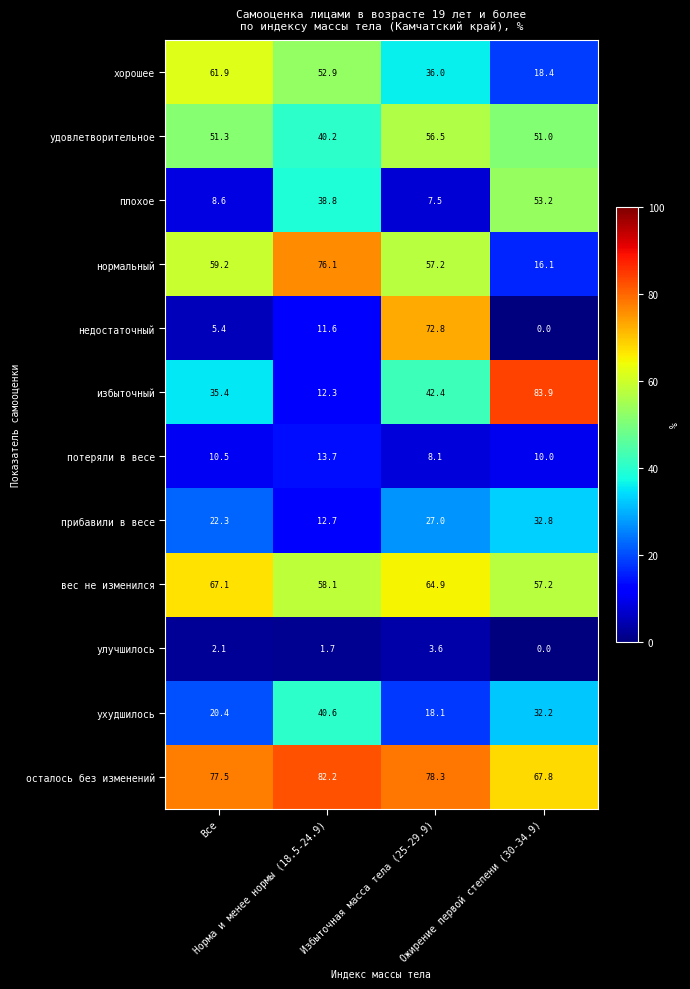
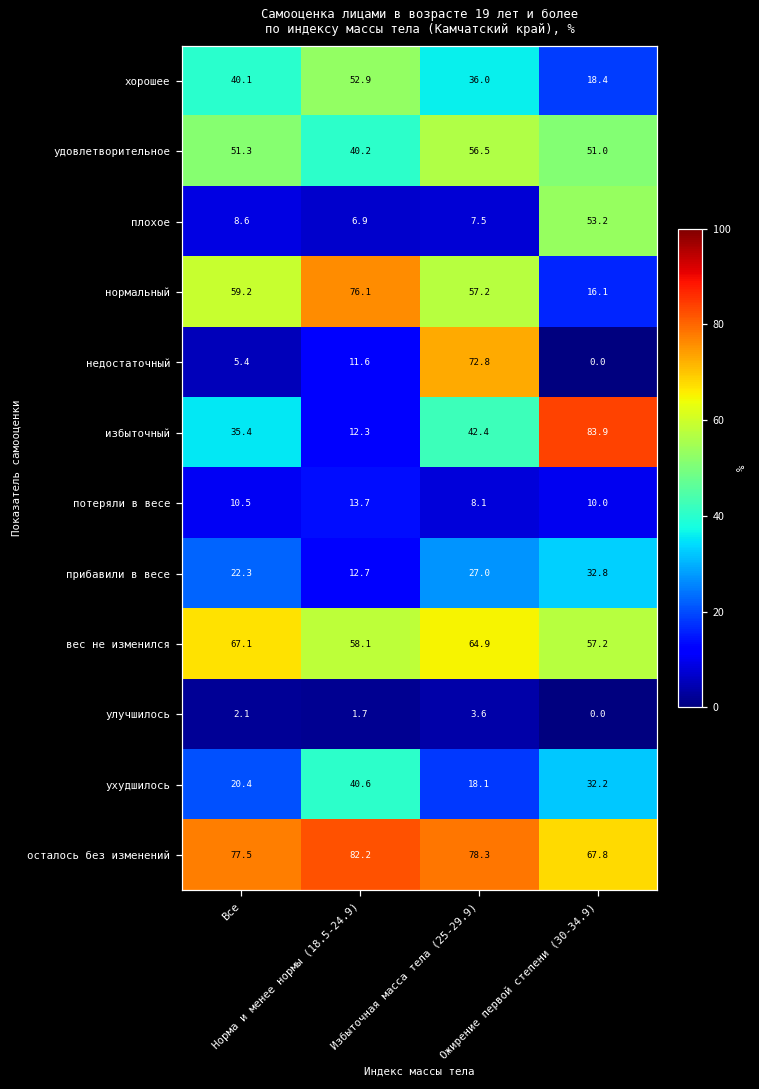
  {
    "хорошее": {
-     "Все": 61.9,
+     "Все": 40.1,
      "Норма и менее нормы (18.5-24.9)": 52.9,
      "Избыточная масса тела (25-29.9)": 36.0,
      "Ожирение первой степени (30-34.9)": 18.4
    },
    "удовлетворительное": {
      "Все": 51.3,
      "Норма и менее нормы (18.5-24.9)": 40.2,
      "Избыточная масса тела (25-29.9)": 56.5,
      "Ожирение первой степени (30-34.9)": 51.0
    },
    "плохое": {
      "Все": 8.6,
-     "Норма и менее нормы (18.5-24.9)": 38.8,
+     "Норма и менее нормы (18.5-24.9)": 6.9,
      "Избыточная масса тела (25-29.9)": 7.5,
      "Ожирение первой степени (30-34.9)": 53.2
    },
    "нормальный": {
      "Все": 59.2,
      "Норма и менее нормы (18.5-24.9)": 76.1,
      "Избыточная масса тела (25-29.9)": 57.2,
      "Ожирение первой степени (30-34.9)": 16.1
    },
    "недостаточный": {
      "Все": 5.4,
      "Норма и менее нормы (18.5-24.9)": 11.6,
      "Избыточная масса тела (25-29.9)": 72.8,
      "Ожирение первой степени (30-34.9)": 0.0
    },
    "избыточный": {
      "Все": 35.4,
      "Норма и менее нормы (18.5-24.9)": 12.3,
      "Избыточная масса тела (25-29.9)": 42.4,
      "Ожирение первой степени (30-34.9)": 83.9
    },
    "потеряли в весе": {
      "Все": 10.5,
      "Норма и менее нормы (18.5-24.9)": 13.7,
      "Избыточная масса тела (25-29.9)": 8.1,
      "Ожирение первой степени (30-34.9)": 10.0
    },
    "прибавили в весе": {
      "Все": 22.3,
      "Норма и менее нормы (18.5-24.9)": 12.7,
      "Избыточная масса тела (25-29.9)": 27.0,
      "Ожирение первой степени (30-34.9)": 32.8
    },
    "вес не изменился": {
      "Все": 67.1,
      "Норма и менее нормы (18.5-24.9)": 58.1,
      "Избыточная масса тела (25-29.9)": 64.9,
      "Ожирение первой степени (30-34.9)": 57.2
    },
    "улучшилось": {
      "Все": 2.1,
      "Норма и менее нормы (18.5-24.9)": 1.7,
      "Избыточная масса тела (25-29.9)": 3.6,
      "Ожирение первой степени (30-34.9)": 0.0
    },
    "ухудшилось": {
      "Все": 20.4,
      "Норма и менее нормы (18.5-24.9)": 40.6,
      "Избыточная масса тела (25-29.9)": 18.1,
      "Ожирение первой степени (30-34.9)": 32.2
    },
    "осталось без изменений": {
      "Все": 77.5,
      "Норма и менее нормы (18.5-24.9)": 82.2,
      "Избыточная масса тела (25-29.9)": 78.3,
      "Ожирение первой степени (30-34.9)": 67.8
    }
  }
